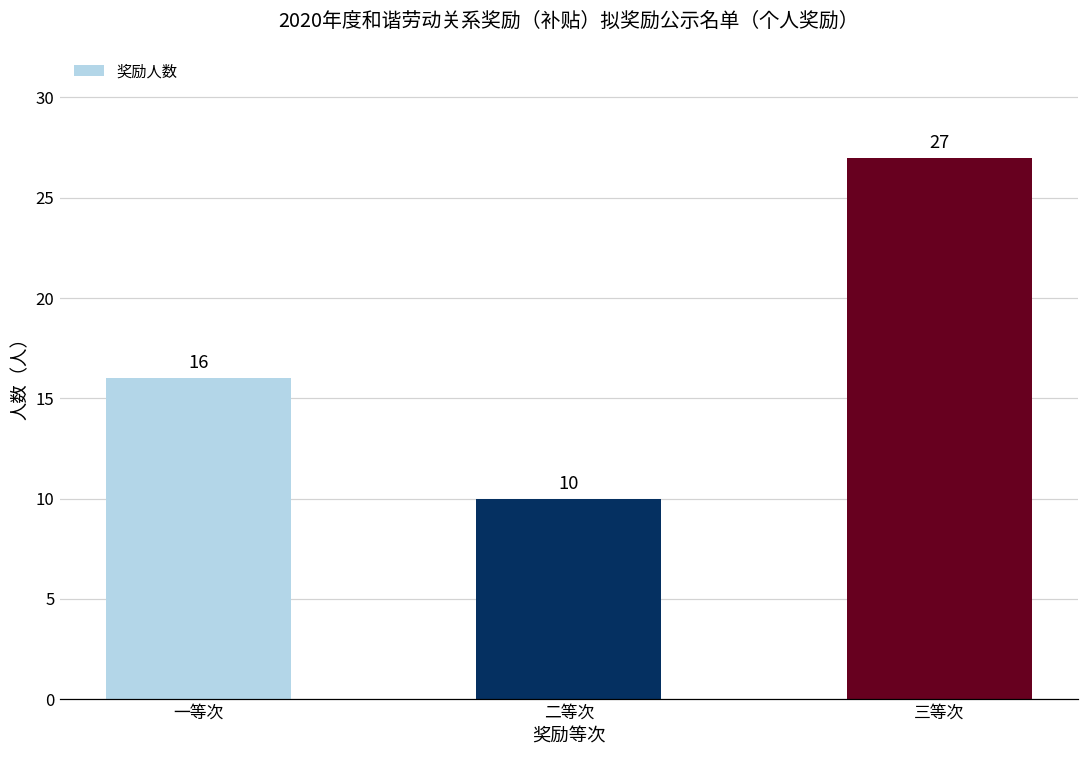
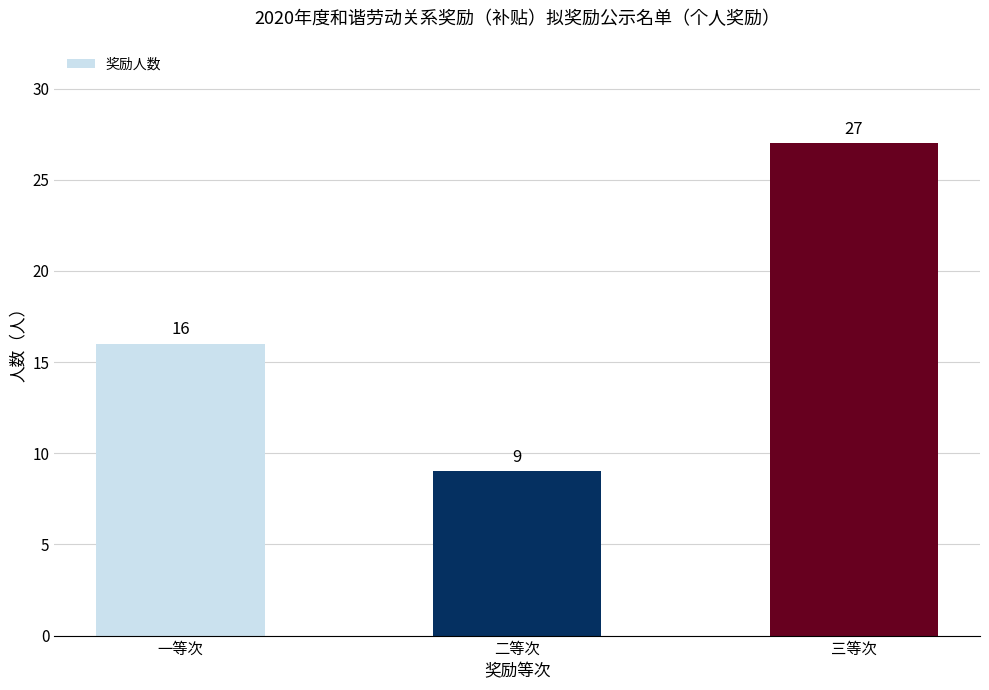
  {
    "一等次": 16,
-   "二等次": 10,
+   "二等次": 9,
    "三等次": 27
  }
